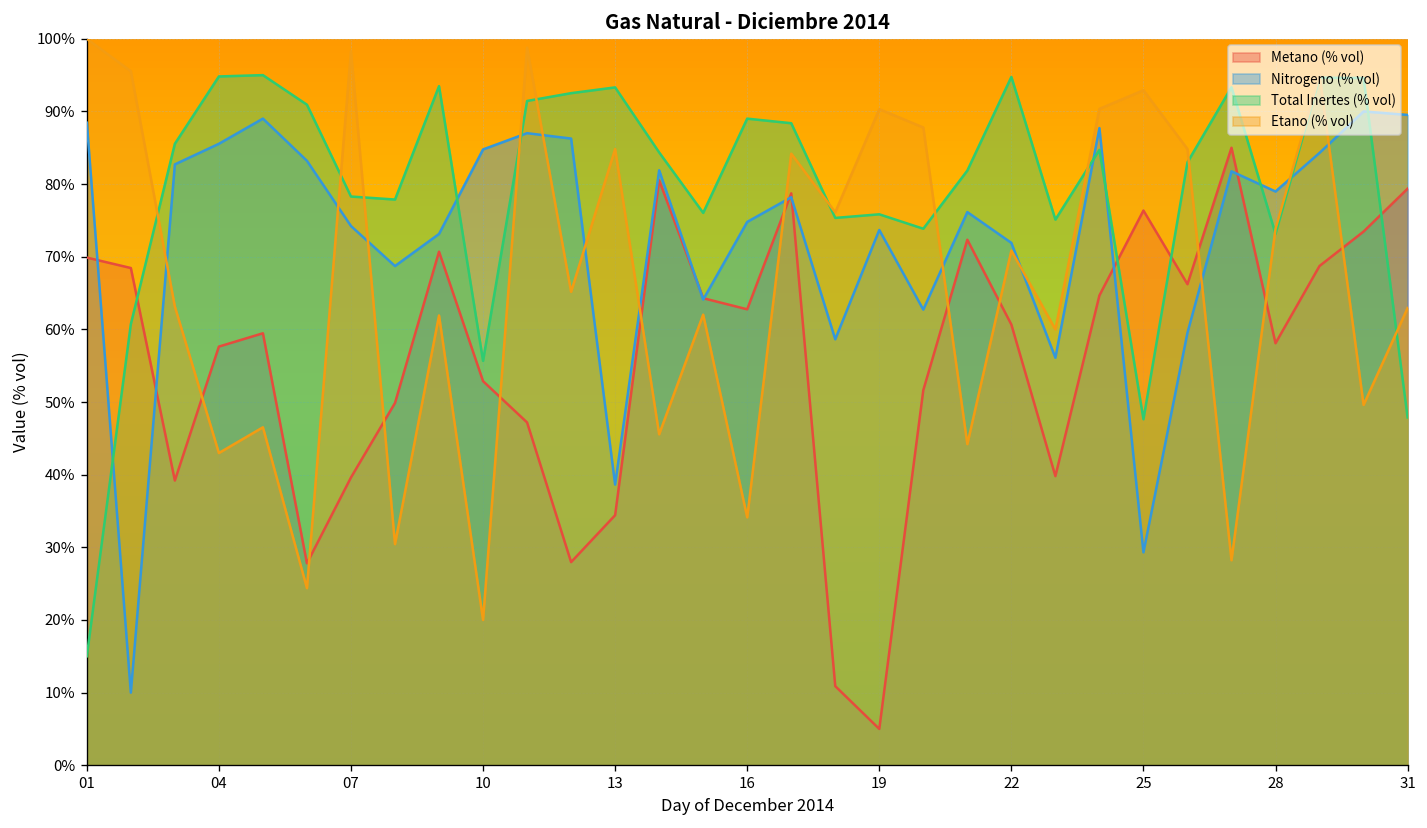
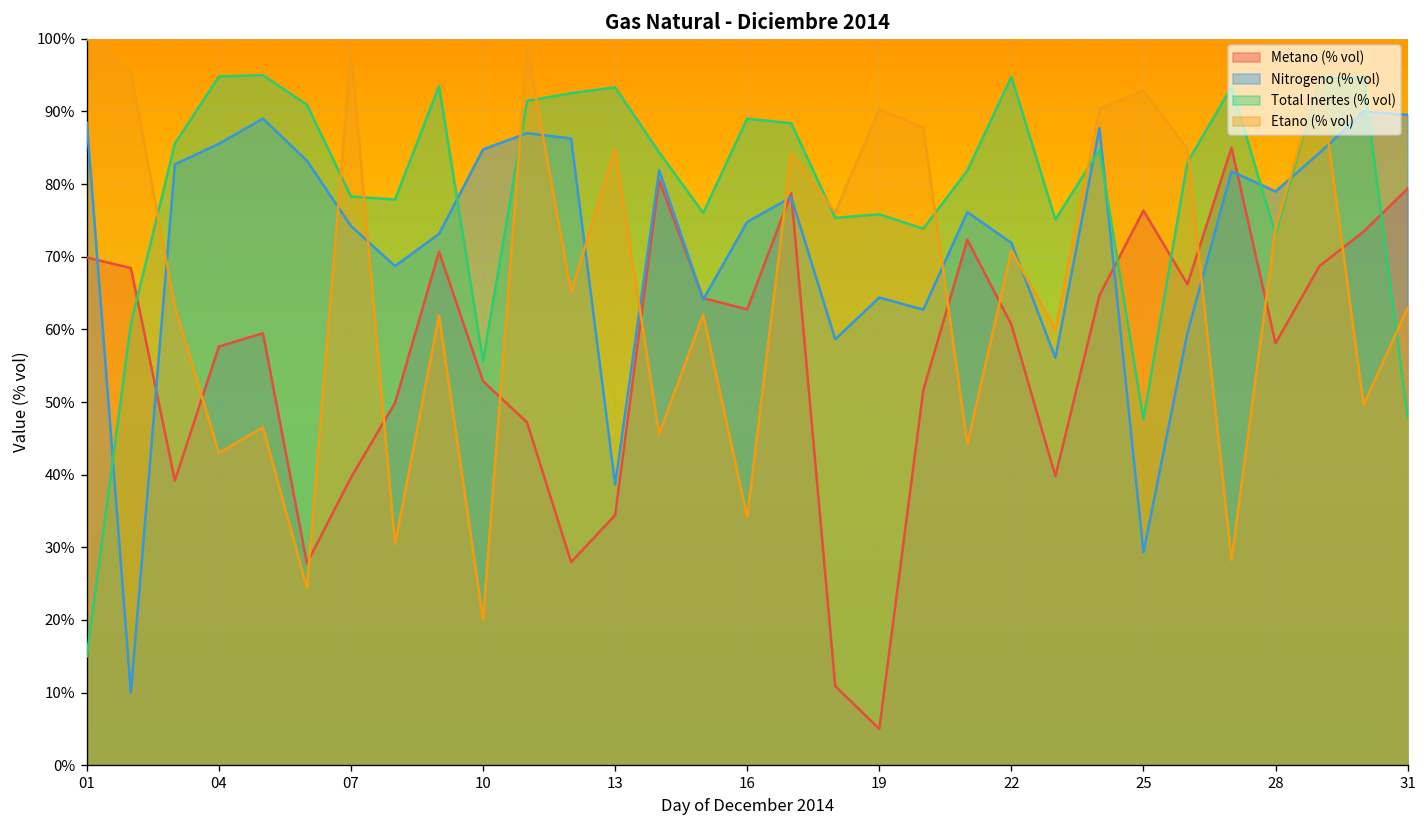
  {
    "Nitrogeno (% vol)": {
      "01": "88%",
      "04": "86%",
      "07": "74%",
      "10": "85%",
      "13": "39%",
      "16": "75%",
-     "19": "74%",
+     "19": "64%",
      "22": "72%",
      "25": "29%",
      "28": "79%",
      "31": "90%"
    },
    "Total Inertes (% vol)": {
      "01": "15%",
      "04": "95%",
      "07": "78%",
      "10": "56%",
      "13": "93%",
      "16": "89%",
      "19": "76%",
      "22": "95%",
      "25": "48%",
      "28": "73%",
      "31": "48%"
    }
  }
